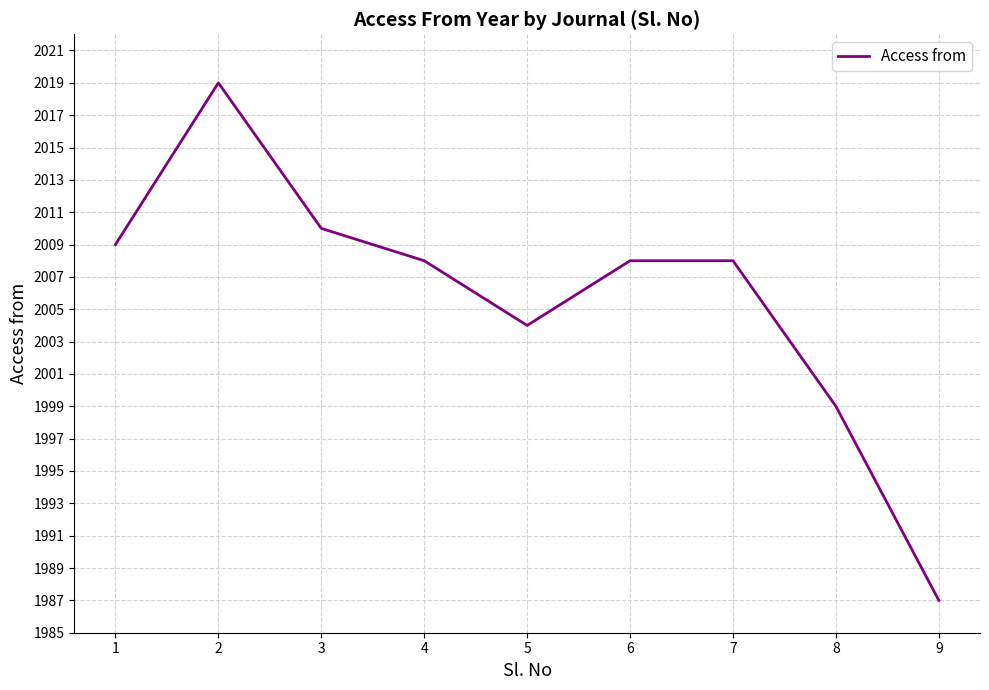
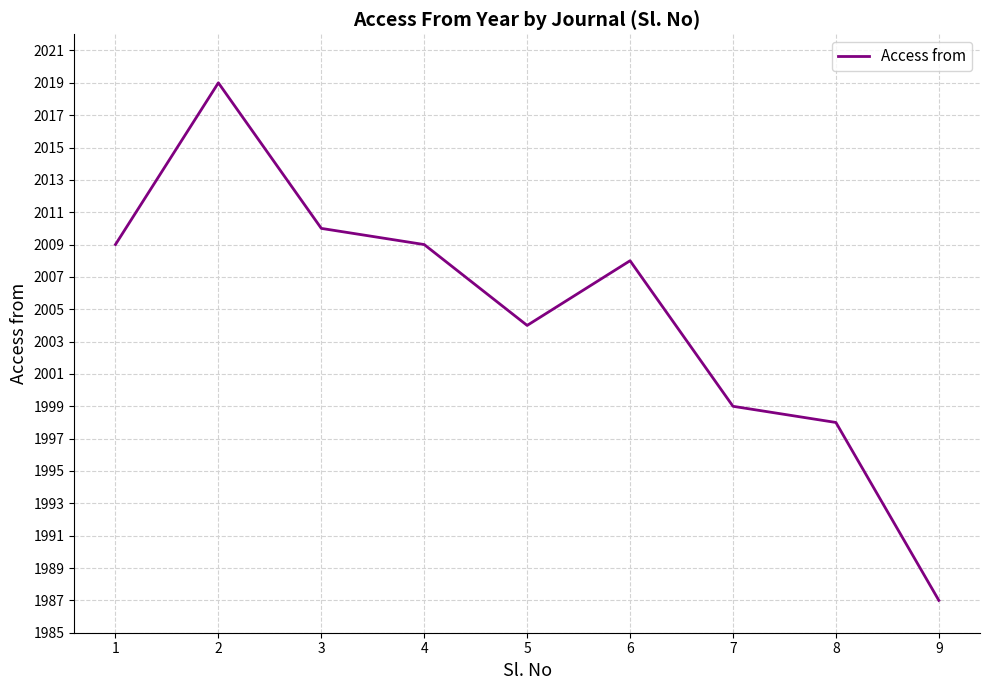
  {
    "1": 2009,
    "2": 2019,
    "3": 2010,
-   "4": 2008,
+   "4": 2009,
    "5": 2004,
    "6": 2008,
-   "7": 2008,
-   "8": 1999,
+   "7": 1999,
+   "8": 1998,
    "9": 1987
  }
